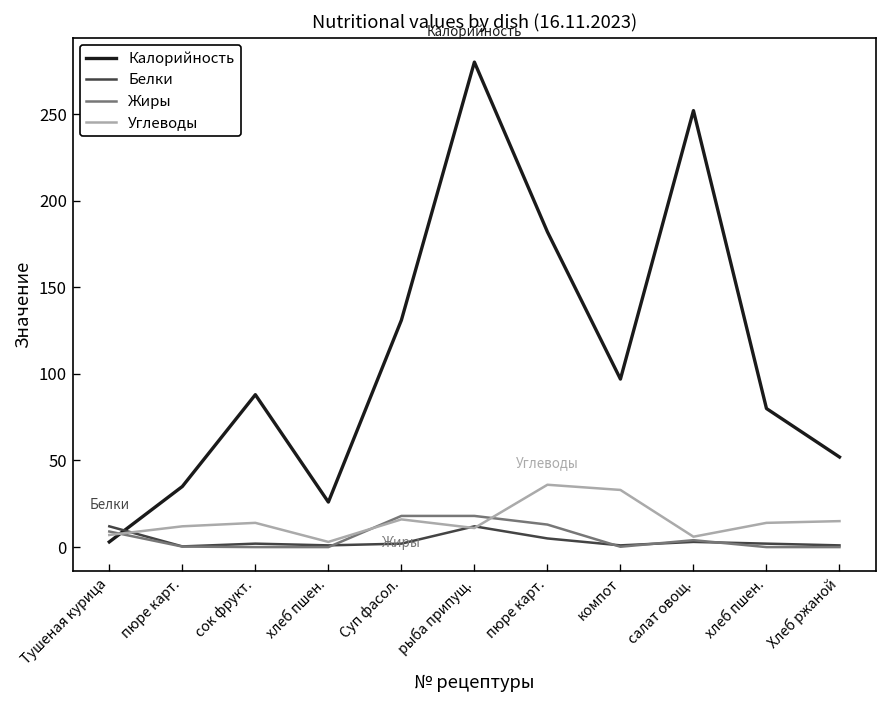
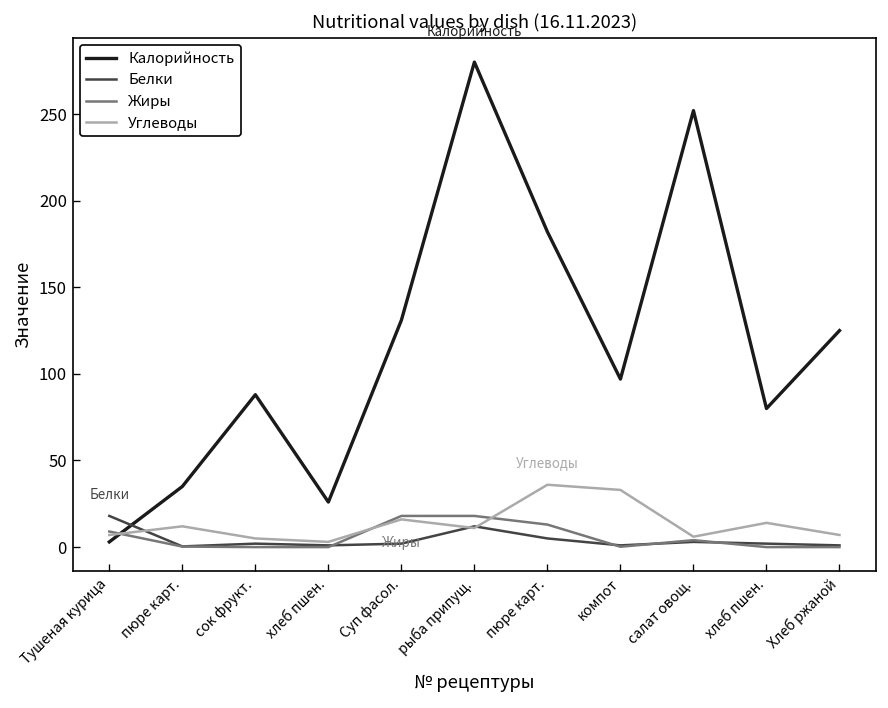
  {
    "Калорийность": {
      "Тушеная курица": 3,
      "сок фрукт.": 88,
      "Суп фасол.": 131,
      "рыба припущ.": 280,
      "компот": 97,
      "салат овощ.": 252,
-     "Хлеб ржаной": 52
+     "Хлеб ржаной": 125
    },
    "Белки": {
-     "Тушеная курица": 12,
+     "Тушеная курица": 18,
      "сок фрукт.": 2,
      "Суп фасол.": 2
    },
    "Жиры": {
      "Тушеная курица": 9,
      "сок фрукт.": 0,
      "Суп фасол.": 18,
      "рыба припущ.": 18
    },
    "Углеводы": {
      "Тушеная курица": 7,
-     "сок фрукт.": 14,
+     "сок фрукт.": 5,
      "Суп фасол.": 16,
      "компот": 33,
      "салат овощ.": 6,
-     "Хлеб ржаной": 15
+     "Хлеб ржаной": 7
    }
  }
